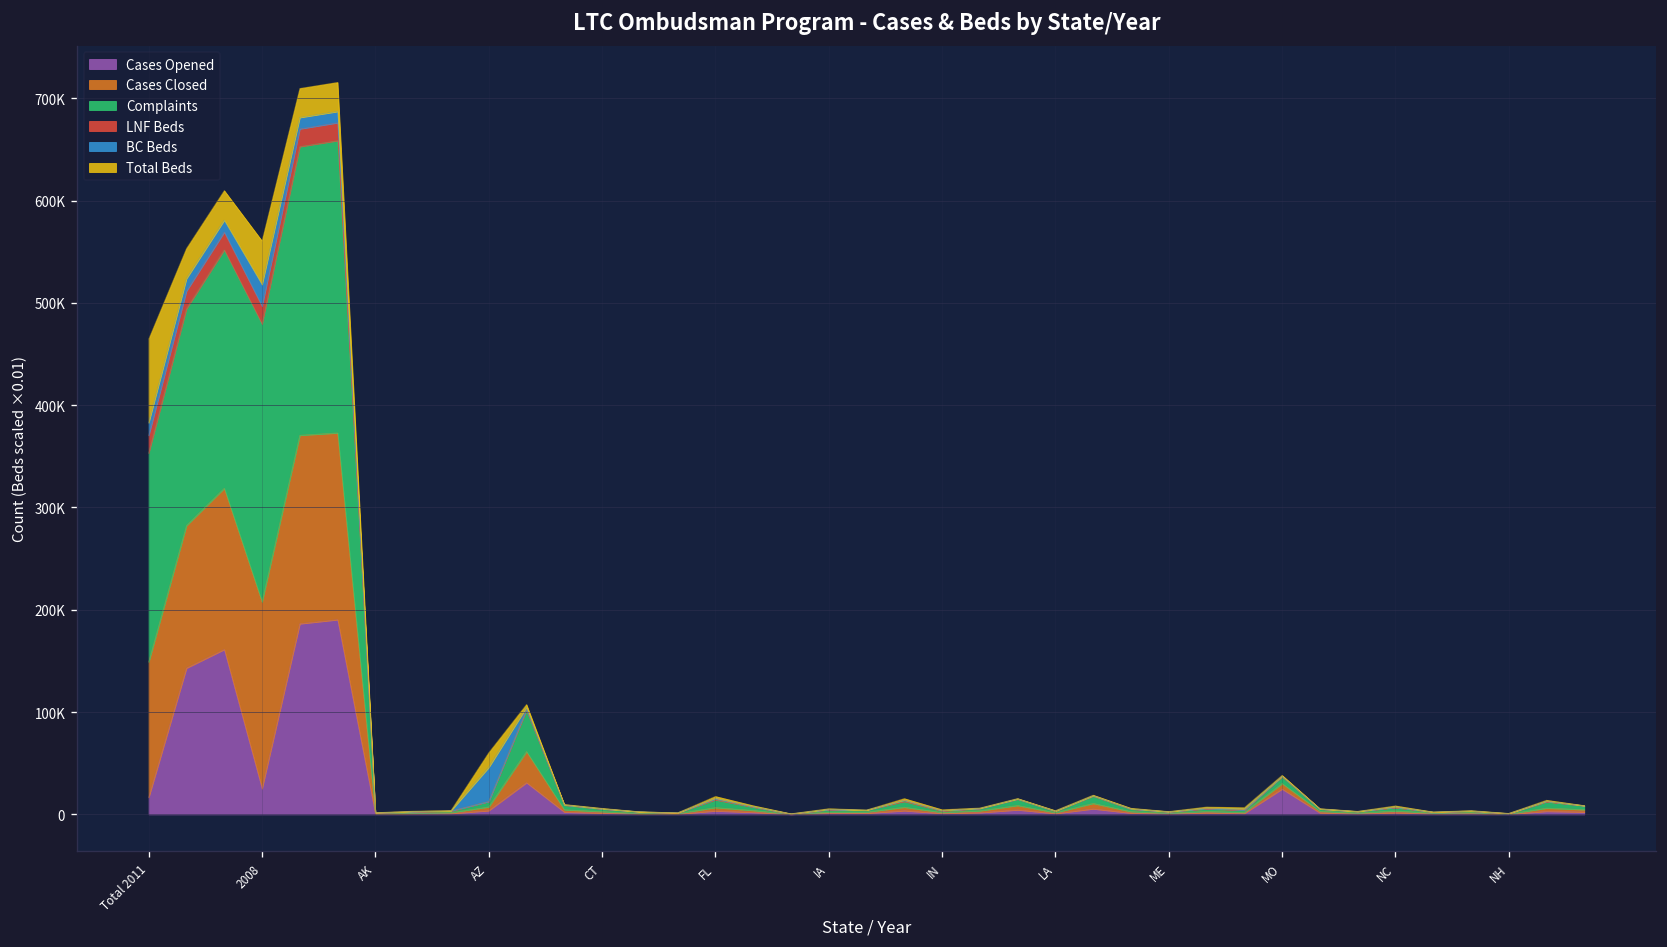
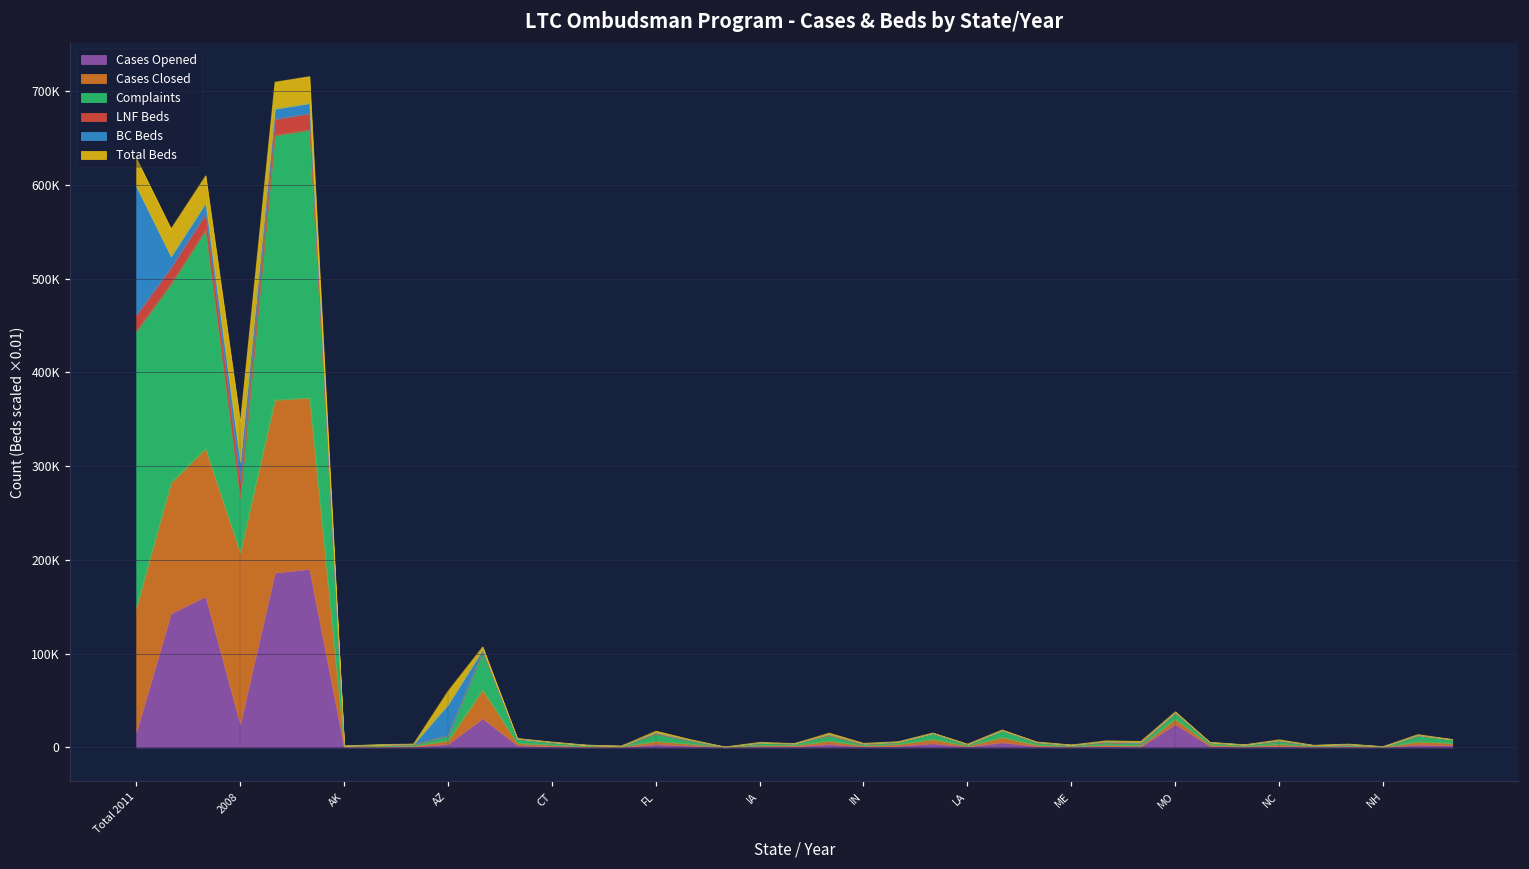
  {
    "Cases Opened": {
      "Total 2011": 20000,
      "2008": 30000,
      "AZ": 0,
      "FL": 0,
      "MO": 20000
    },
    "Complaints": {
-     "Total 2011": 200000,
-     "2008": 270000
+     "Total 2011": 290000,
+     "2008": 60000
    },
    "BC Beds": {
-     "Total 2011": 10000,
+     "Total 2011": 140000,
      "2008": 20000,
      "AZ": 30000
    },
    "Total Beds": {
-     "Total 2011": 80000,
+     "Total 2011": 30000,
      "2008": 40000,
      "AZ": 10000
    }
  }
